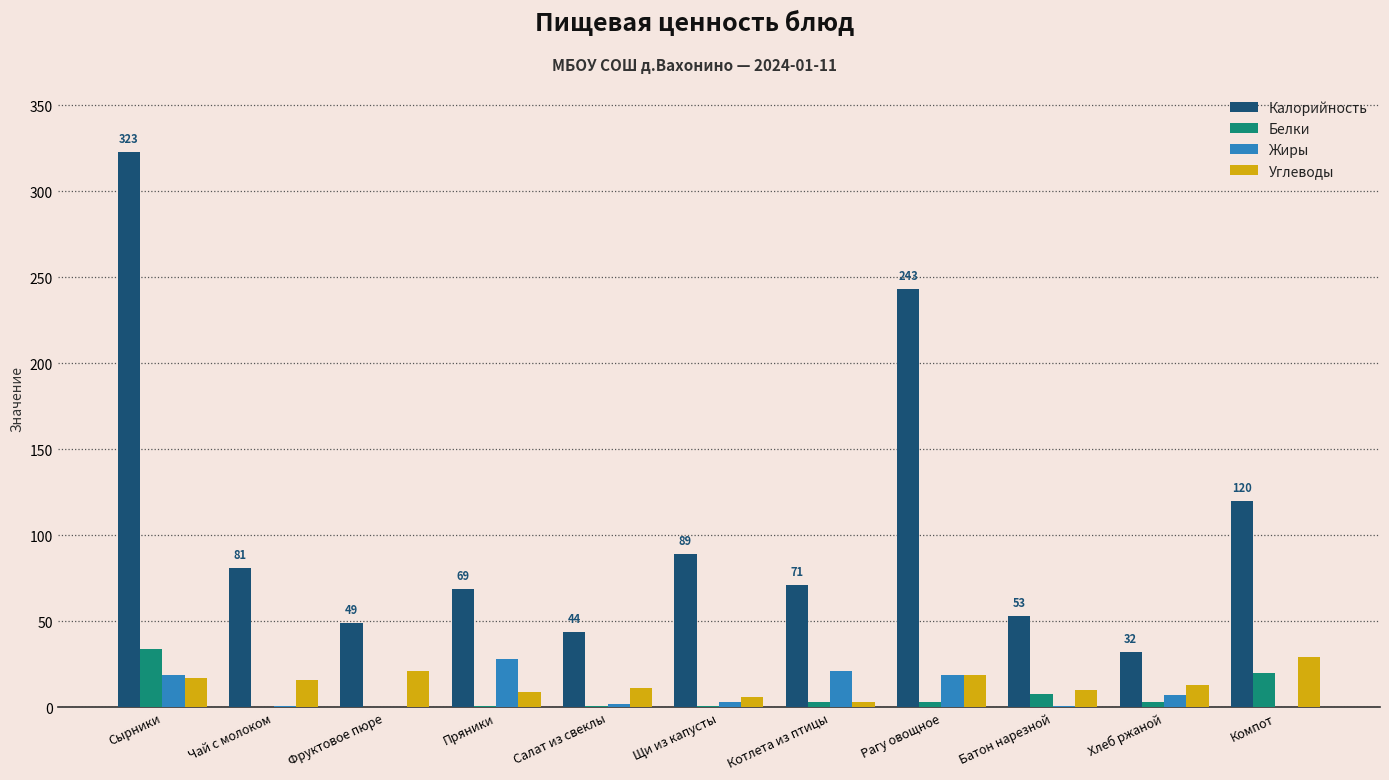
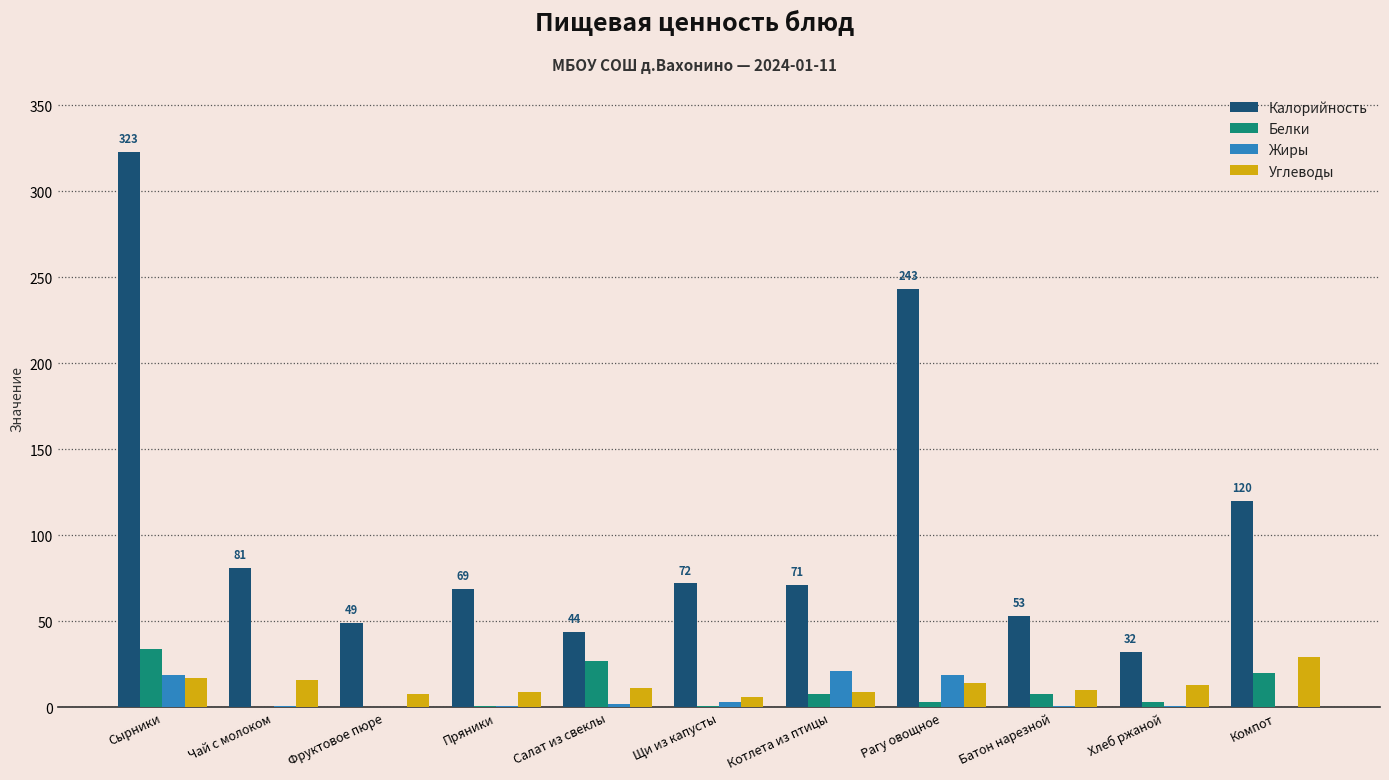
  {
    "Калорийность": {
      "Сырники": 323,
      "Чай с молоком": 81,
      "Фруктовое пюре": 49,
      "Пряники": 69,
      "Салат из свеклы": 44,
-     "Щи из капусты": 89,
+     "Щи из капусты": 72,
      "Котлета из птицы": 71,
      "Рагу овощное": 243,
      "Батон нарезной": 53,
      "Хлеб ржаной": 32,
      "Компот": 120
    },
    "Белки": {
      "Сырники": 34,
      "Чай с молоком": 0,
      "Фруктовое пюре": 0,
-     "Салат из свеклы": 1,
-     "Котлета из птицы": 3,
+     "Салат из свеклы": 27,
+     "Котлета из птицы": 8,
      "Рагу овощное": 3,
      "Батон нарезной": 8,
      "Хлеб ржаной": 3,
      "Компот": 20
    },
    "Жиры": {
      "Сырники": 19,
      "Фруктовое пюре": 0,
-     "Пряники": 28,
+     "Пряники": 1,
      "Салат из свеклы": 2,
      "Щи из капусты": 3,
      "Котлета из птицы": 21,
      "Рагу овощное": 19,
-     "Хлеб ржаной": 7,
+     "Хлеб ржаной": 1,
      "Компот": 0
    },
    "Углеводы": {
      "Сырники": 17,
      "Чай с молоком": 16,
-     "Фруктовое пюре": 21,
+     "Фруктовое пюре": 8,
      "Пряники": 9,
      "Салат из свеклы": 11,
      "Щи из капусты": 6,
-     "Котлета из птицы": 3,
-     "Рагу овощное": 19,
+     "Котлета из птицы": 9,
+     "Рагу овощное": 14,
      "Батон нарезной": 10,
      "Хлеб ржаной": 13,
      "Компот": 29
    }
  }
